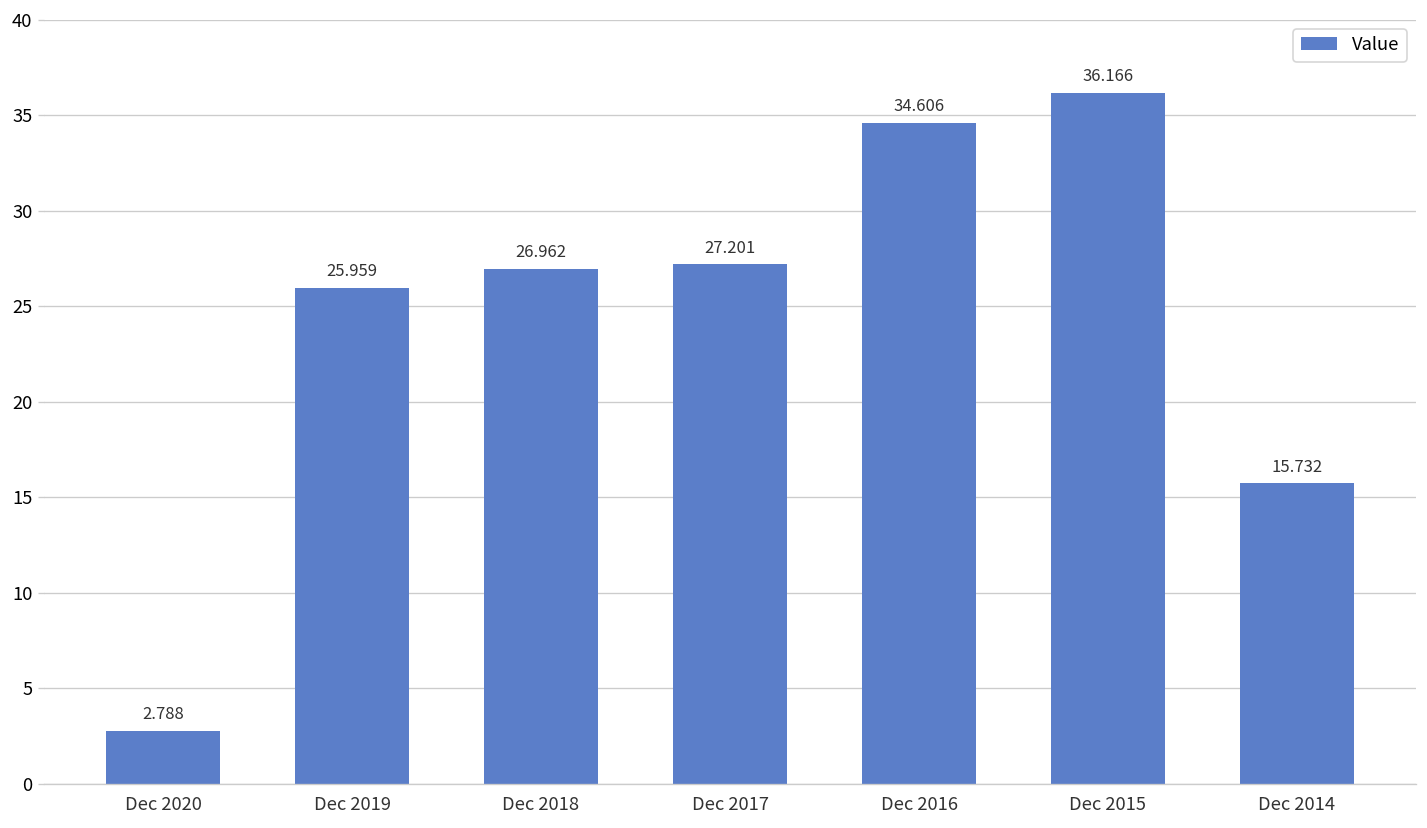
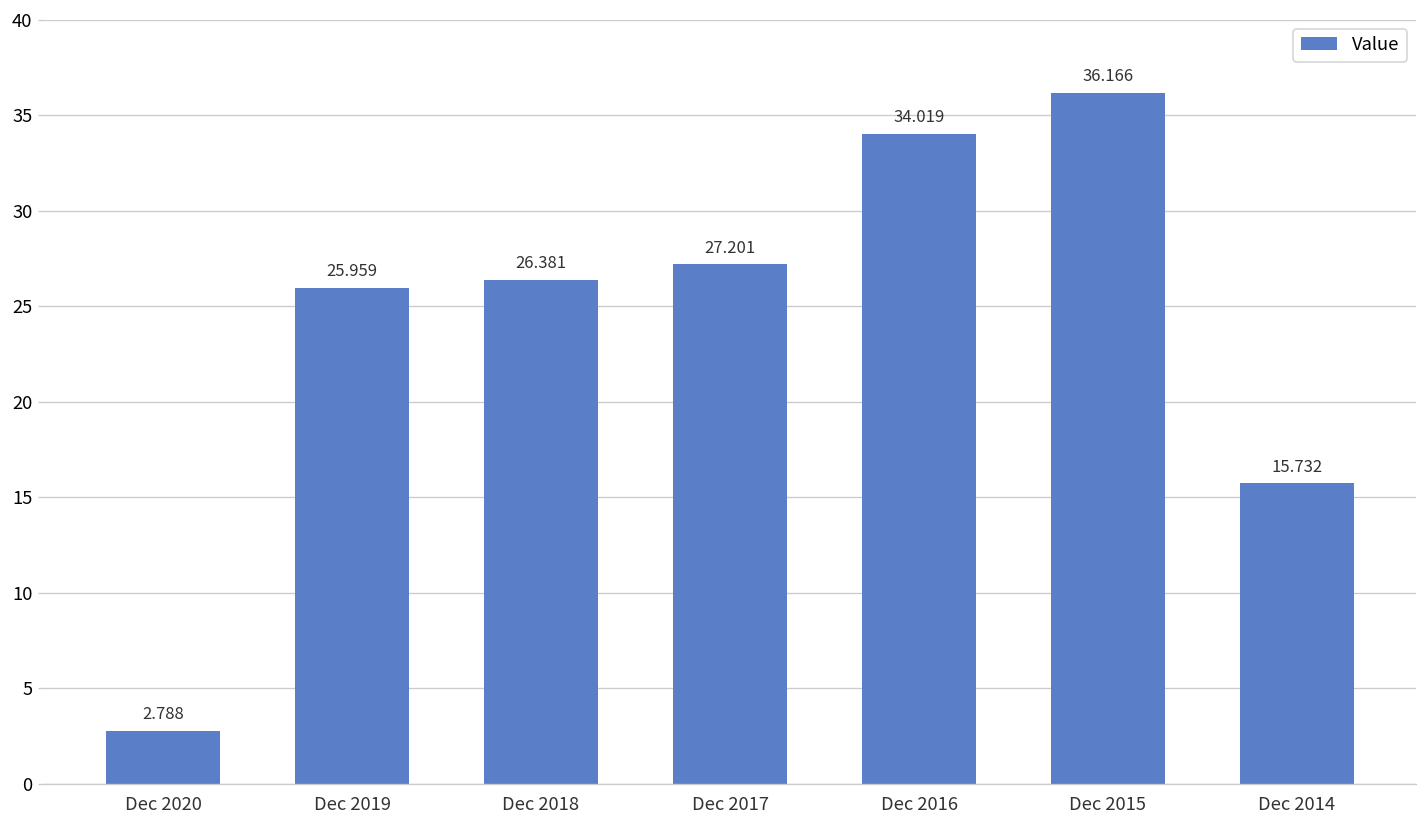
  {
    "Dec 2020": 2.788,
    "Dec 2019": 25.959,
-   "Dec 2018": 26.962,
+   "Dec 2018": 26.381,
    "Dec 2017": 27.201,
-   "Dec 2016": 34.606,
+   "Dec 2016": 34.019,
    "Dec 2015": 36.166,
    "Dec 2014": 15.732
  }
